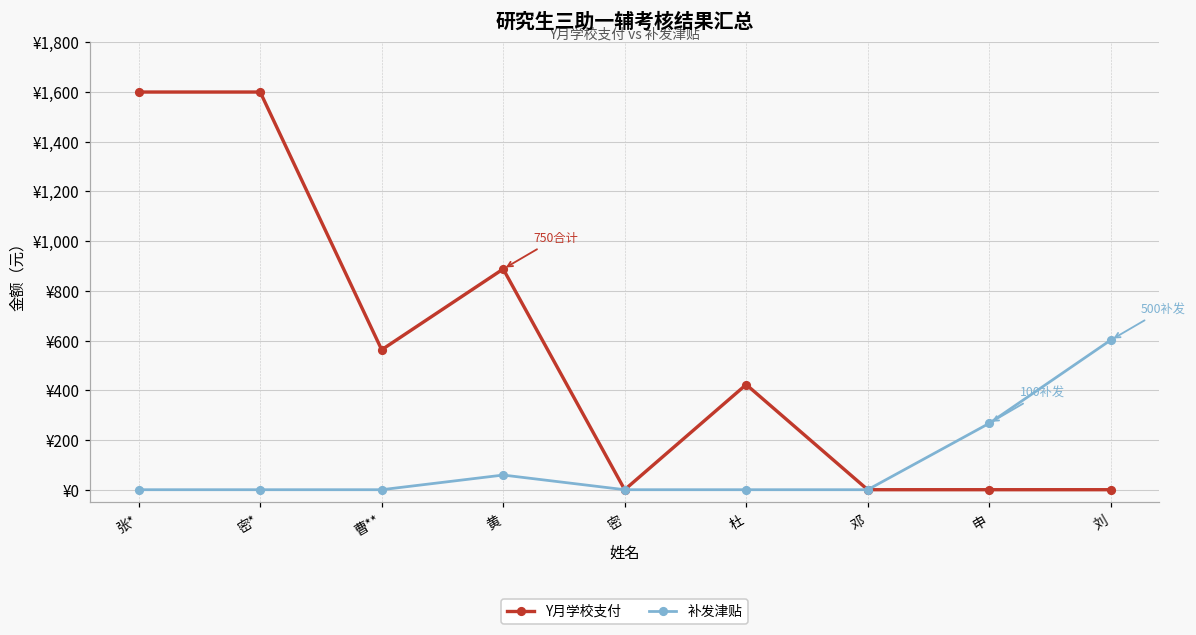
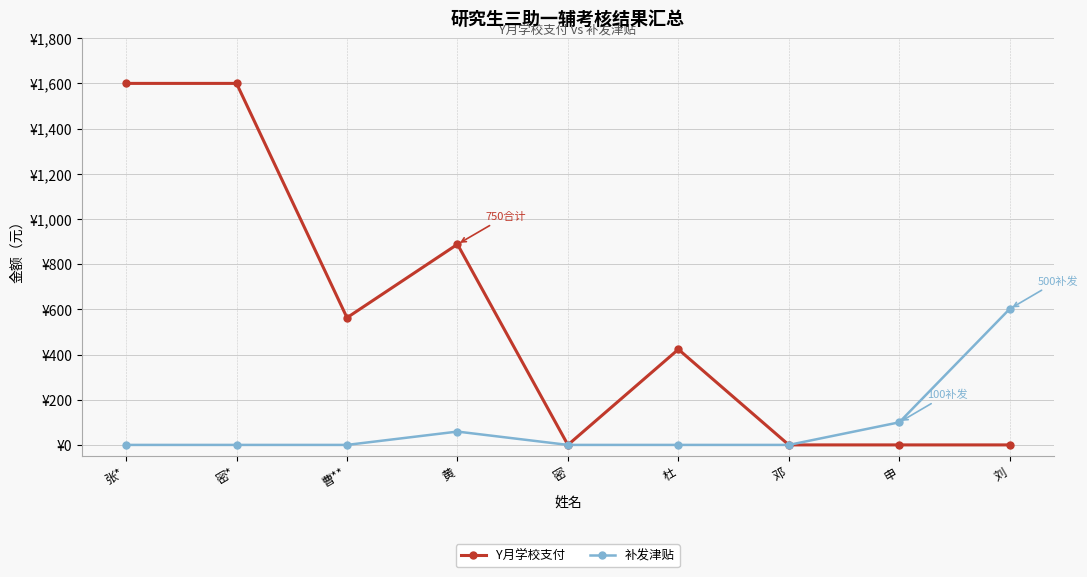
  {
    "Y月学校支付": {
      "张*": "¥1,600",
      "密*": "¥1,600",
      "曹**": "¥560",
      "杜": "¥420",
      "申": "¥0",
      "刘": "¥0"
    },
    "补发津贴": {
      "张*": "¥0",
      "密*": "¥0",
      "曹**": "¥0",
      "黄": "¥60",
      "杜": "¥0",
-     "申": "¥270"
+     "申": "¥100"
    }
  }
